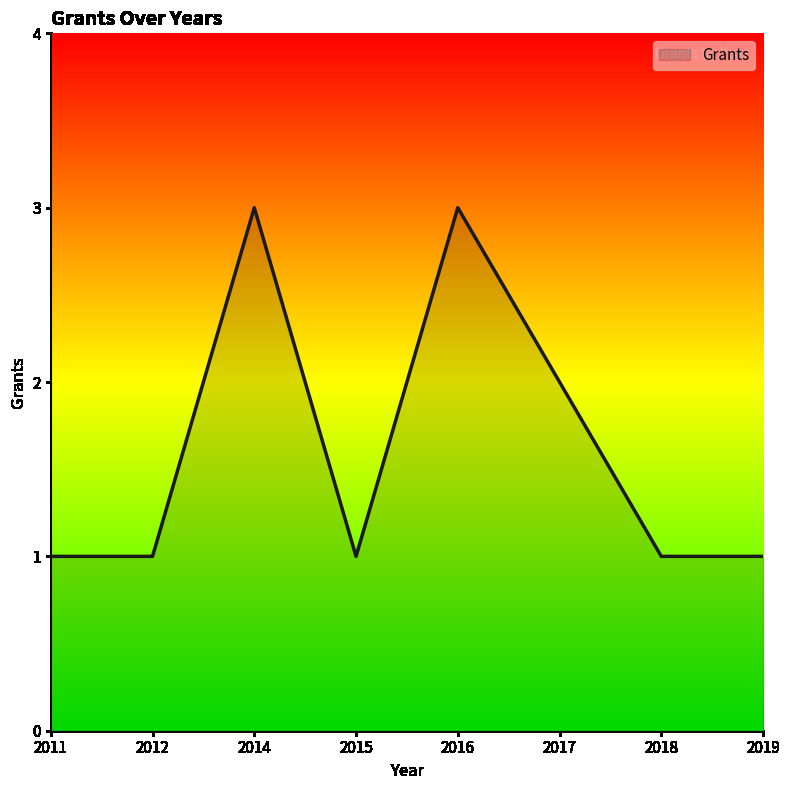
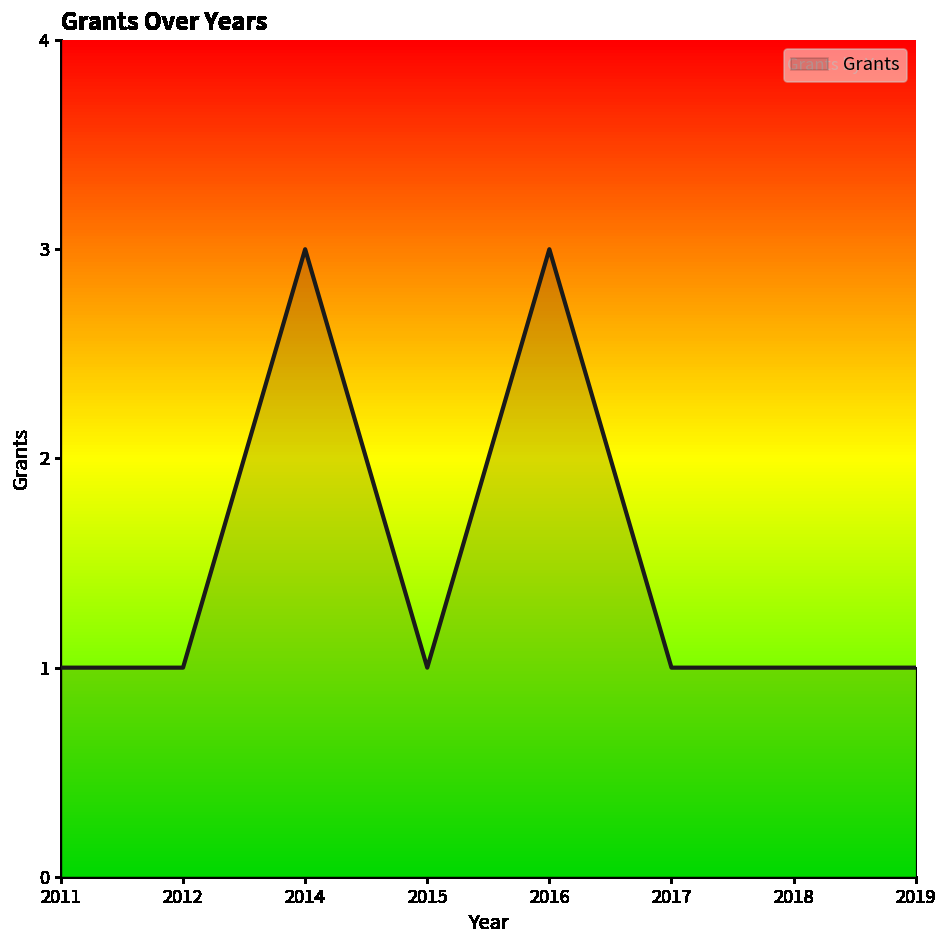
  {
    "2011": 1,
    "2012": 1,
    "2014": 3,
    "2015": 1,
    "2016": 3,
-   "2017": 2,
+   "2017": 1,
    "2018": 1,
    "2019": 1
  }
